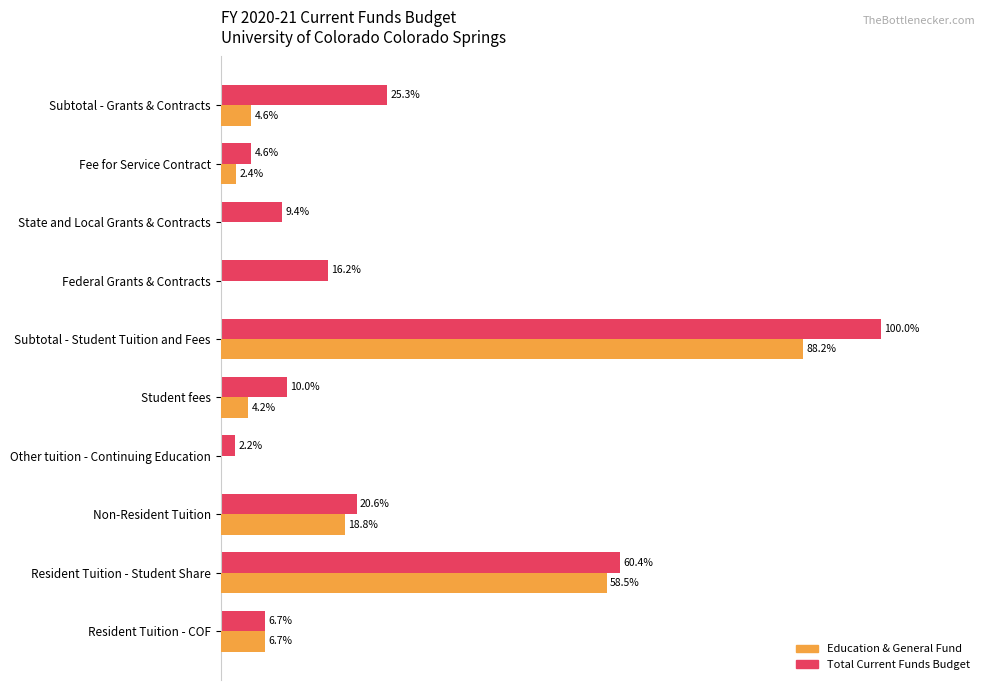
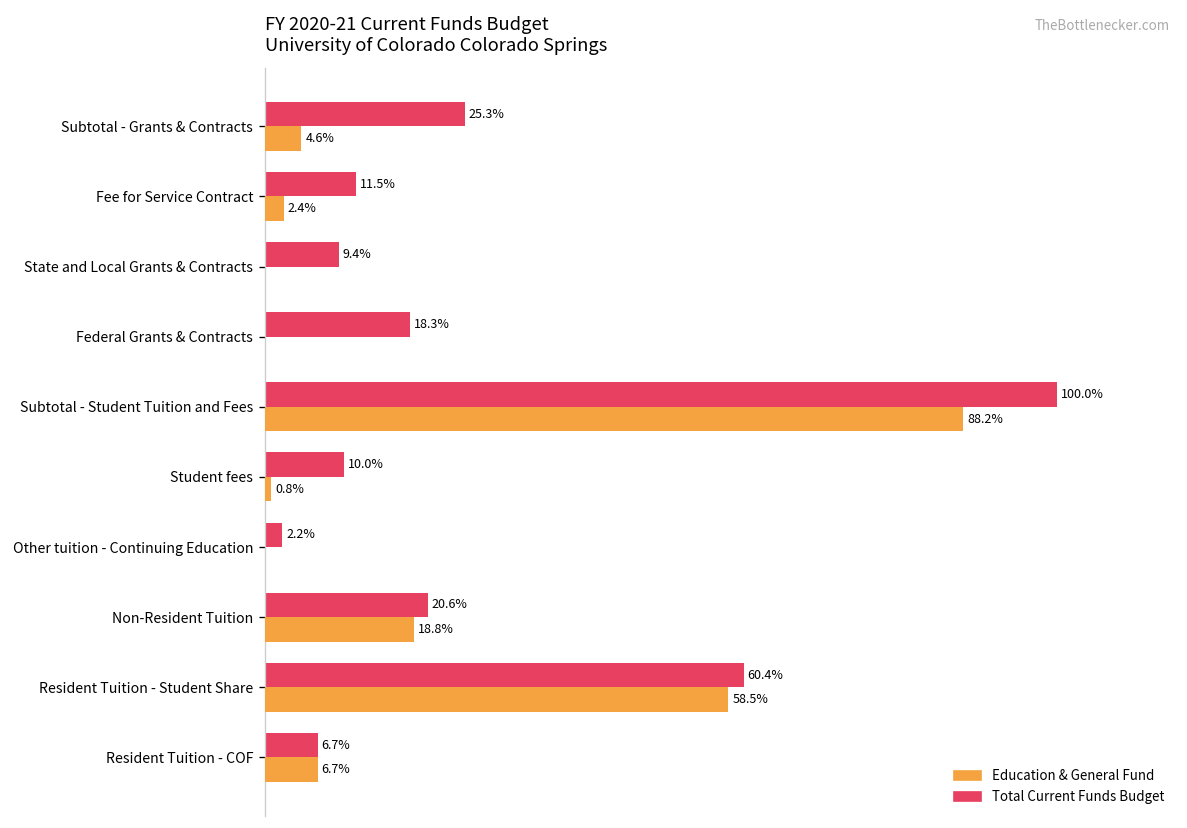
  {
    "Total Current Funds Budget": {
      "Subtotal - Grants & Contracts": "25.3%",
-     "Fee for Service Contract": "4.6%",
+     "Fee for Service Contract": "11.5%",
      "State and Local Grants & Contracts": "9.4%",
-     "Federal Grants & Contracts": "16.2%",
+     "Federal Grants & Contracts": "18.3%",
      "Subtotal - Student Tuition and Fees": "100.0%",
      "Student fees": "10.0%",
      "Other tuition - Continuing Education": "2.2%",
      "Non-Resident Tuition": "20.6%",
      "Resident Tuition - Student Share": "60.4%",
      "Resident Tuition - COF": "6.7%"
    },
    "Education & General Fund": {
      "Subtotal - Grants & Contracts": "4.6%",
      "Fee for Service Contract": "2.4%",
      "Subtotal - Student Tuition and Fees": "88.2%",
-     "Student fees": "4.2%",
+     "Student fees": "0.8%",
      "Non-Resident Tuition": "18.8%",
      "Resident Tuition - Student Share": "58.5%",
      "Resident Tuition - COF": "6.7%"
    }
  }
